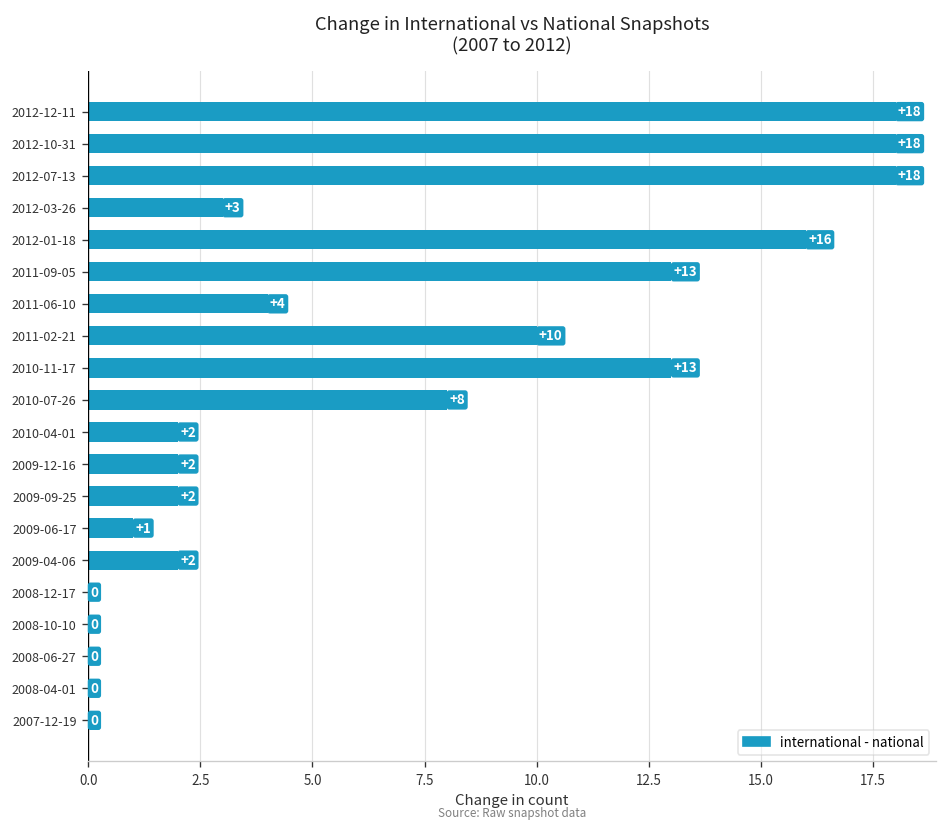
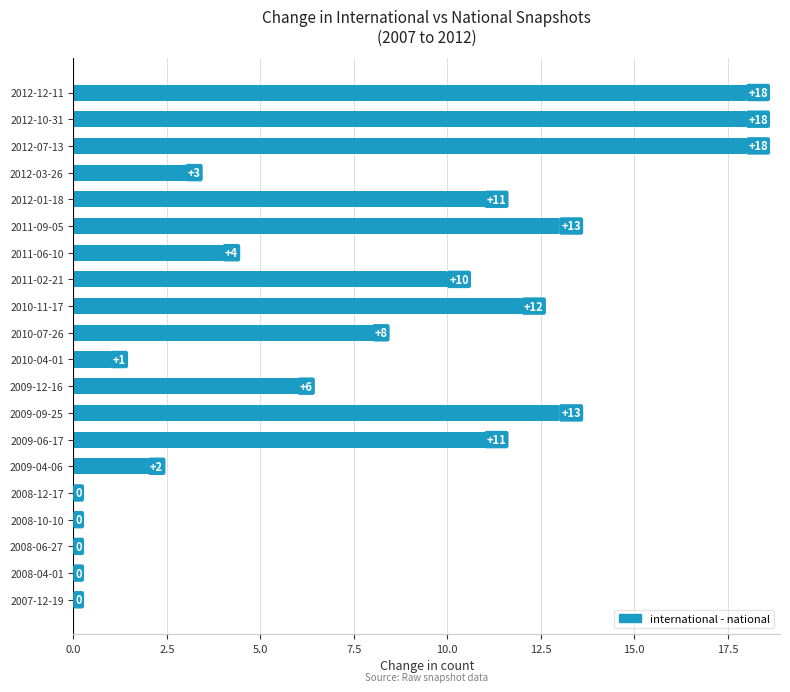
  {
-   "2012-01-18": "+16",
-   "2010-11-17": "+13",
-   "2010-04-01": "+2",
-   "2009-12-16": "+2",
-   "2009-09-25": "+2",
-   "2009-06-17": "+1"
+   "2012-01-18": "+11",
+   "2010-11-17": "+12",
+   "2010-04-01": "+1",
+   "2009-12-16": "+6",
+   "2009-09-25": "+13",
+   "2009-06-17": "+11"
  }
